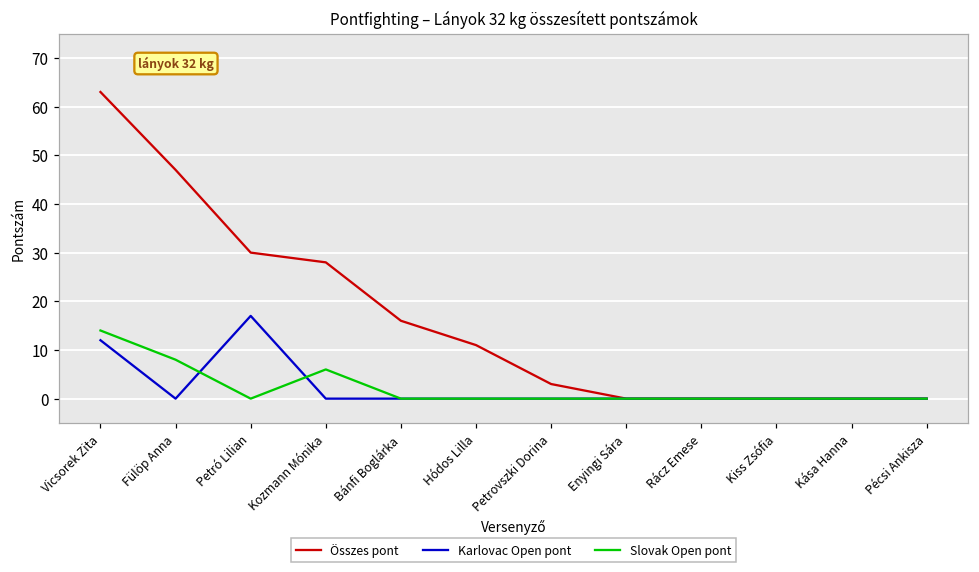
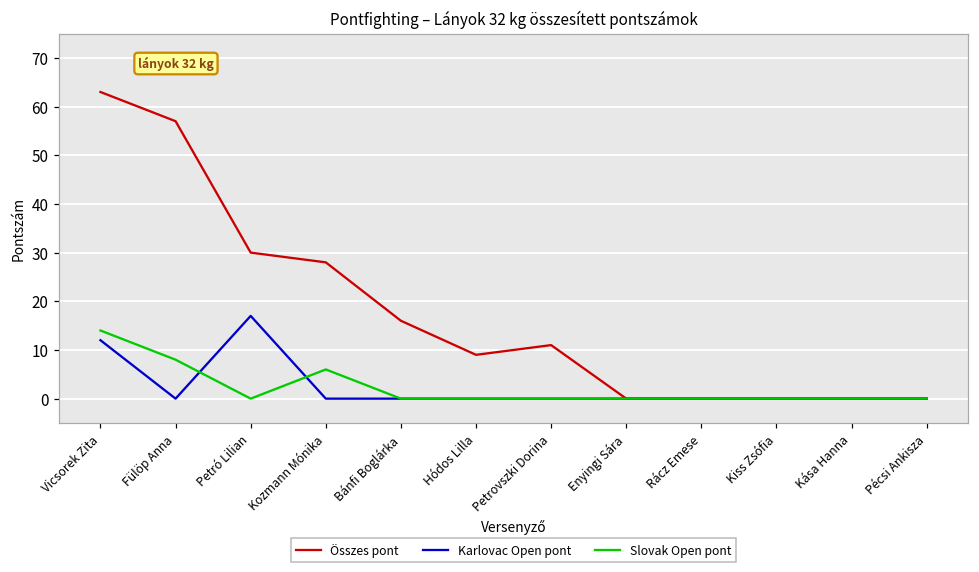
  {
    "Összes pont": {
      "Vicsorek Zita": 63,
-     "Fülöp Anna": 47,
+     "Fülöp Anna": 57,
      "Petró Lilian": 30,
      "Kozmann Mónika": 28,
      "Bánfi Boglárka": 16,
-     "Hódos Lilla": 11,
-     "Petrovszki Dorina": 3
+     "Hódos Lilla": 9,
+     "Petrovszki Dorina": 11
    },
    "Karlovac Open pont": {
      "Vicsorek Zita": 12,
      "Fülöp Anna": 0,
      "Petró Lilian": 17,
      "Kozmann Mónika": 0
    },
    "Slovak Open pont": {
      "Vicsorek Zita": 14,
      "Fülöp Anna": 8,
      "Petró Lilian": 0,
      "Kozmann Mónika": 6
    }
  }
